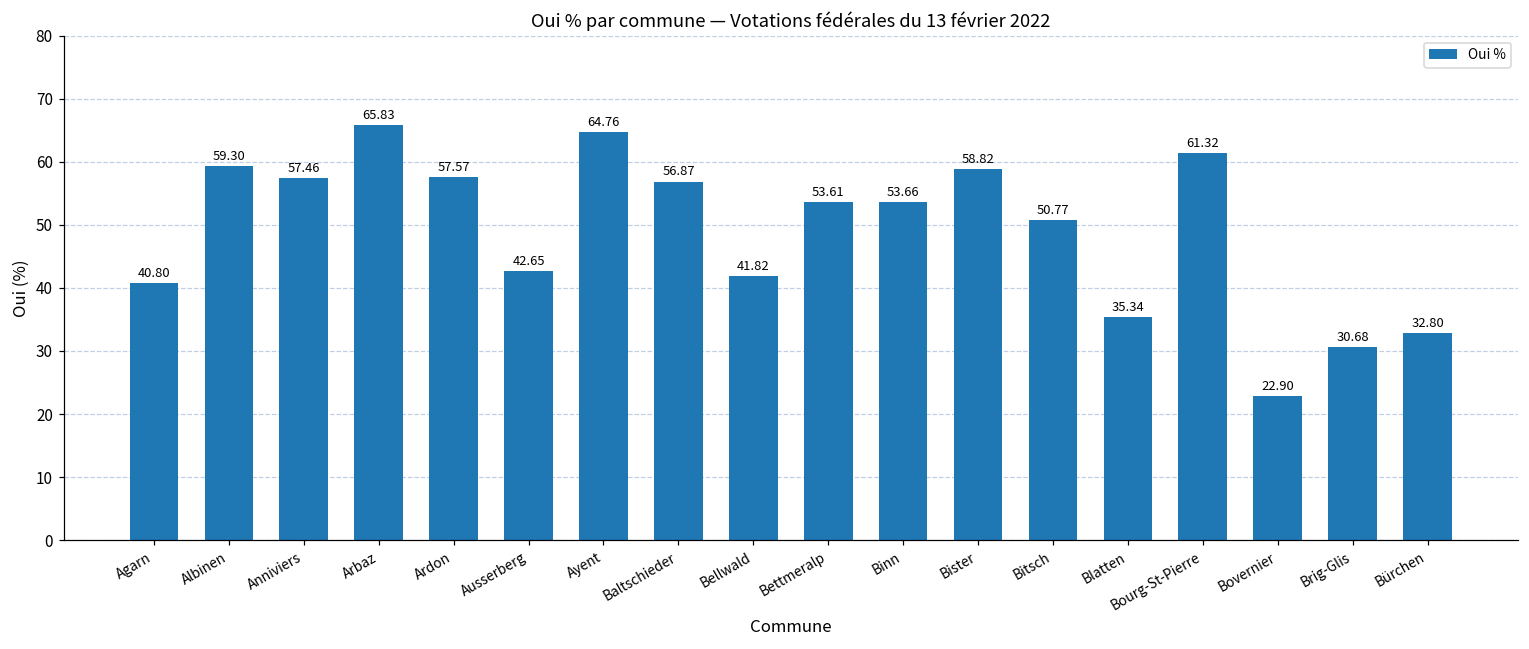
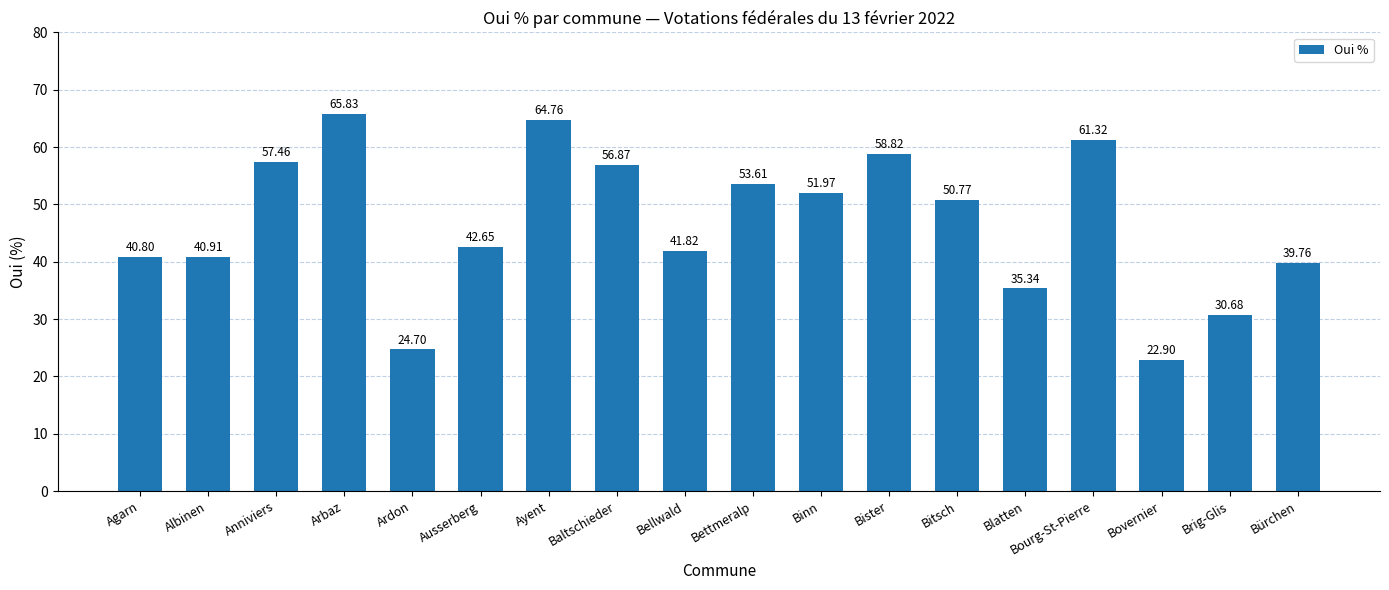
  {
    "Agarn": 40.80,
-   "Albinen": 59.30,
+   "Albinen": 40.91,
    "Anniviers": 57.46,
    "Arbaz": 65.83,
-   "Ardon": 57.57,
+   "Ardon": 24.70,
    "Ausserberg": 42.65,
    "Ayent": 64.76,
    "Baltschieder": 56.87,
    "Bellwald": 41.82,
    "Bettmeralp": 53.61,
-   "Binn": 53.66,
+   "Binn": 51.97,
    "Bister": 58.82,
    "Bitsch": 50.77,
    "Blatten": 35.34,
    "Bourg-St-Pierre": 61.32,
    "Bovernier": 22.90,
    "Brig-Glis": 30.68,
-   "Bürchen": 32.80
+   "Bürchen": 39.76
  }
